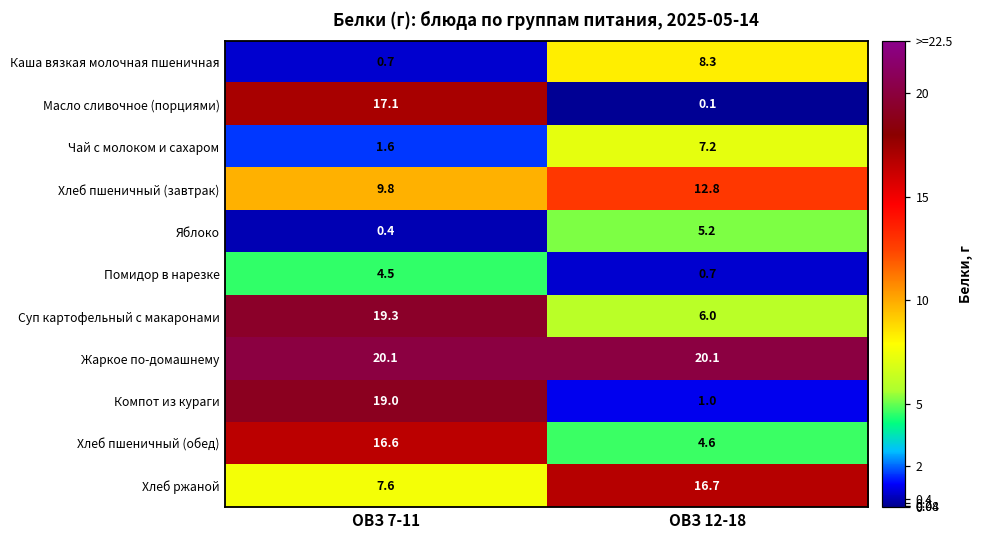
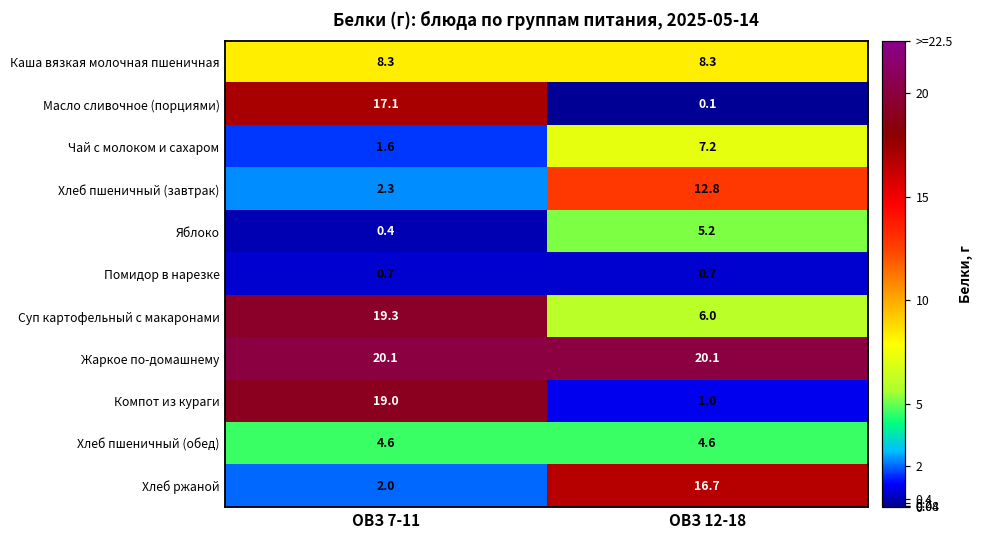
  {
    "Каша вязкая молочная пшеничная": {
-     "ОВЗ 7-11": 0.7,
+     "ОВЗ 7-11": 8.3,
      "ОВЗ 12-18": 8.3
    },
    "Масло сливочное (порциями)": {
      "ОВЗ 7-11": 17.1,
      "ОВЗ 12-18": 0.1
    },
    "Чай с молоком и сахаром": {
      "ОВЗ 7-11": 1.6,
      "ОВЗ 12-18": 7.2
    },
    "Хлеб пшеничный (завтрак)": {
-     "ОВЗ 7-11": 9.8,
+     "ОВЗ 7-11": 2.3,
      "ОВЗ 12-18": 12.8
    },
    "Яблоко": {
      "ОВЗ 7-11": 0.4,
      "ОВЗ 12-18": 5.2
    },
    "Помидор в нарезке": {
-     "ОВЗ 7-11": 4.5,
+     "ОВЗ 7-11": 0.7,
      "ОВЗ 12-18": 0.7
    },
    "Суп картофельный с макаронами": {
      "ОВЗ 7-11": 19.3,
      "ОВЗ 12-18": 6.0
    },
    "Жаркое по-домашнему": {
      "ОВЗ 7-11": 20.1,
      "ОВЗ 12-18": 20.1
    },
    "Компот из кураги": {
      "ОВЗ 7-11": 19.0,
      "ОВЗ 12-18": 1.0
    },
    "Хлеб пшеничный (обед)": {
-     "ОВЗ 7-11": 16.6,
+     "ОВЗ 7-11": 4.6,
      "ОВЗ 12-18": 4.6
    },
    "Хлеб ржаной": {
-     "ОВЗ 7-11": 7.6,
+     "ОВЗ 7-11": 2.0,
      "ОВЗ 12-18": 16.7
    }
  }
